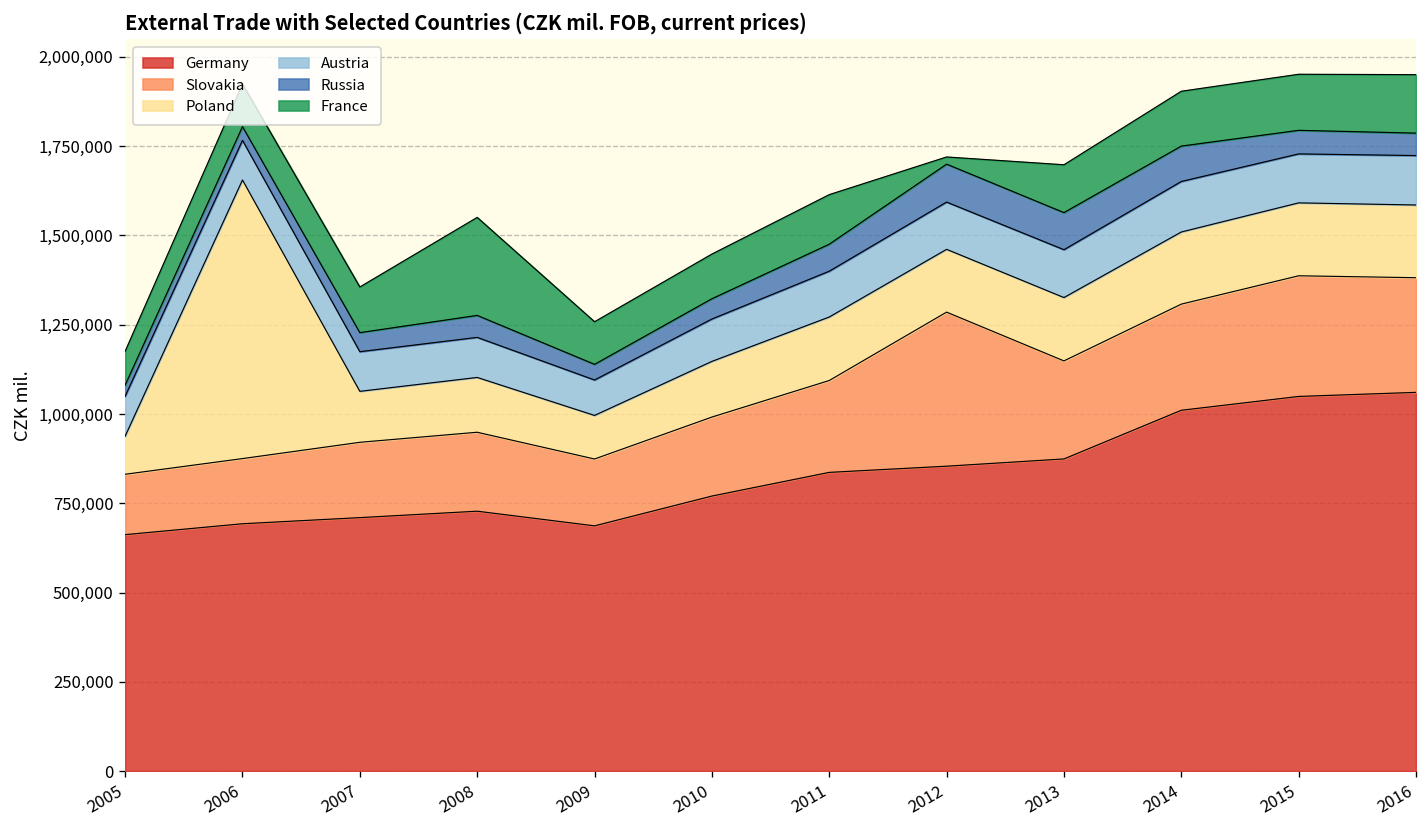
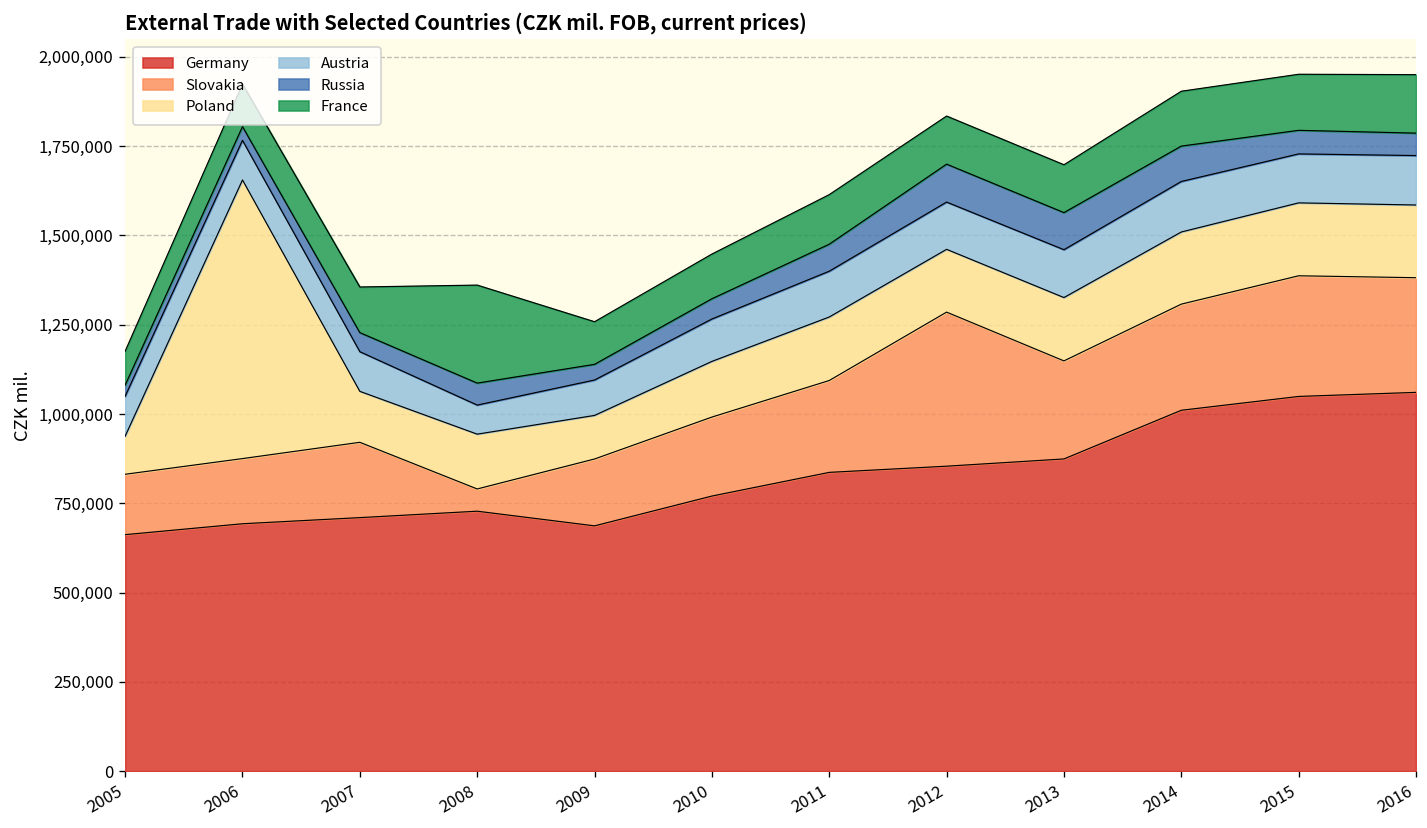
  {
    "Germany": {
      "2005": "660,000",
      "2006": "690,000",
      "2007": "710,000",
      "2008": "730,000",
      "2009": "690,000",
      "2010": "770,000",
      "2011": "840,000",
      "2012": "850,000",
      "2013": "870,000",
      "2014": "1,010,000",
      "2015": "1,050,000",
      "2016": "1,060,000"
    },
    "Slovakia": {
      "2005": "170,000",
      "2006": "180,000",
      "2007": "210,000",
-     "2008": "220,000",
+     "2008": "60,000",
      "2009": "190,000",
      "2010": "220,000",
      "2011": "260,000",
      "2012": "430,000",
      "2013": "270,000",
      "2014": "300,000",
      "2015": "340,000",
      "2016": "320,000"
    },
    "Poland": {
      "2005": "110,000",
      "2006": "780,000",
      "2007": "140,000",
      "2008": "150,000",
      "2009": "120,000",
      "2010": "160,000",
      "2011": "180,000",
      "2012": "180,000",
      "2013": "180,000",
      "2014": "200,000",
      "2015": "200,000",
      "2016": "200,000"
    },
    "Austria": {
      "2005": "110,000",
      "2006": "110,000",
      "2007": "110,000",
-     "2008": "110,000",
+     "2008": "80,000",
      "2009": "100,000",
      "2010": "120,000",
      "2011": "130,000",
      "2012": "130,000",
      "2013": "130,000",
      "2014": "140,000",
      "2015": "140,000",
      "2016": "140,000"
    },
    "Russia": {
      "2005": "30,000",
      "2007": "50,000",
      "2008": "60,000",
      "2009": "40,000",
      "2010": "60,000",
      "2011": "80,000",
      "2012": "110,000",
      "2013": "100,000",
      "2014": "100,000",
      "2015": "70,000",
      "2016": "60,000"
    },
    "France": {
      "2005": "90,000",
      "2007": "130,000",
      "2008": "270,000",
      "2009": "120,000",
      "2010": "130,000",
      "2011": "140,000",
-     "2012": "20,000",
+     "2012": "130,000",
      "2013": "130,000",
      "2014": "150,000",
      "2015": "160,000",
      "2016": "160,000"
    }
  }
